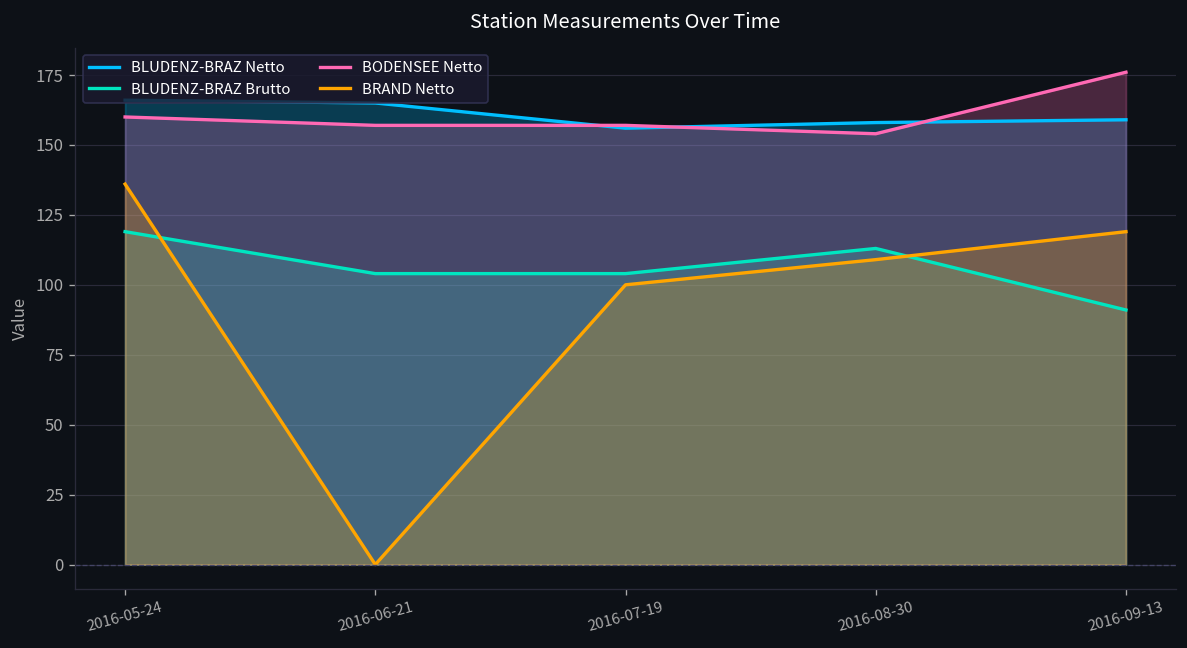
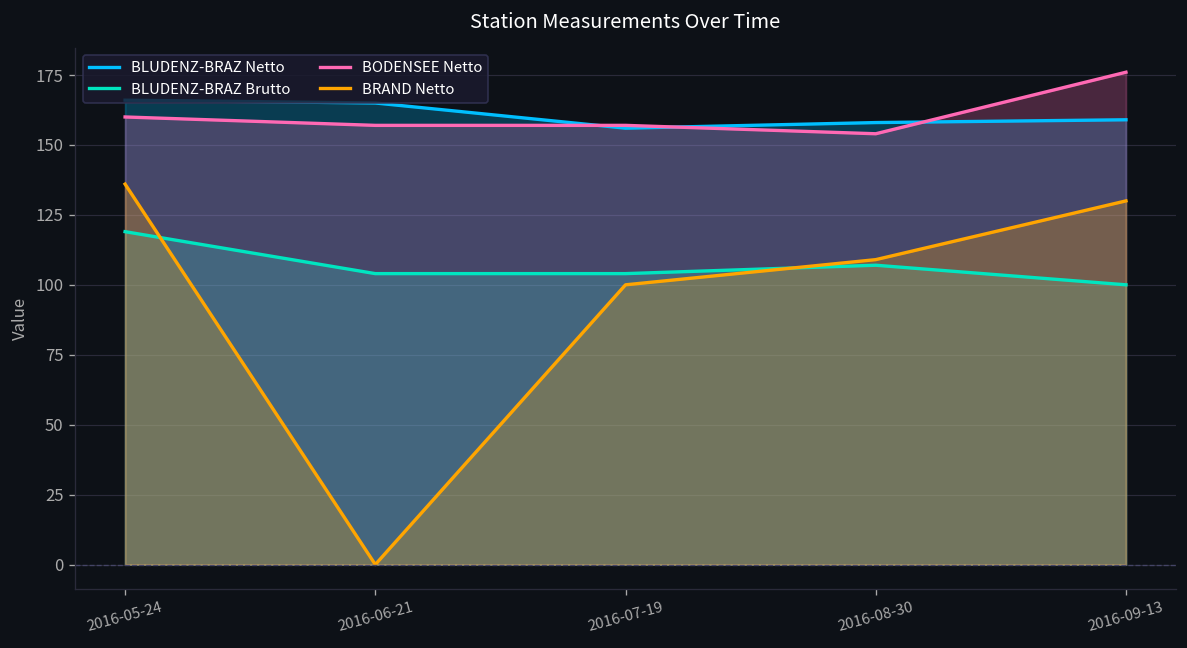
  {
    "BLUDENZ-BRAZ Netto": {
      "2016-08-30": 158,
      "2016-09-13": 159
    },
    "BLUDENZ-BRAZ Brutto": {
      "2016-05-24": 119,
      "2016-06-21": 104,
      "2016-07-19": 104,
-     "2016-08-30": 113,
-     "2016-09-13": 91
+     "2016-08-30": 107,
+     "2016-09-13": 100
    },
    "BODENSEE Netto": {
      "2016-05-24": 160,
      "2016-06-21": 157,
      "2016-08-30": 154,
      "2016-09-13": 176
    },
    "BRAND Netto": {
      "2016-05-24": 136,
      "2016-06-21": 0,
      "2016-07-19": 100,
      "2016-08-30": 109,
-     "2016-09-13": 119
+     "2016-09-13": 130
    }
  }
